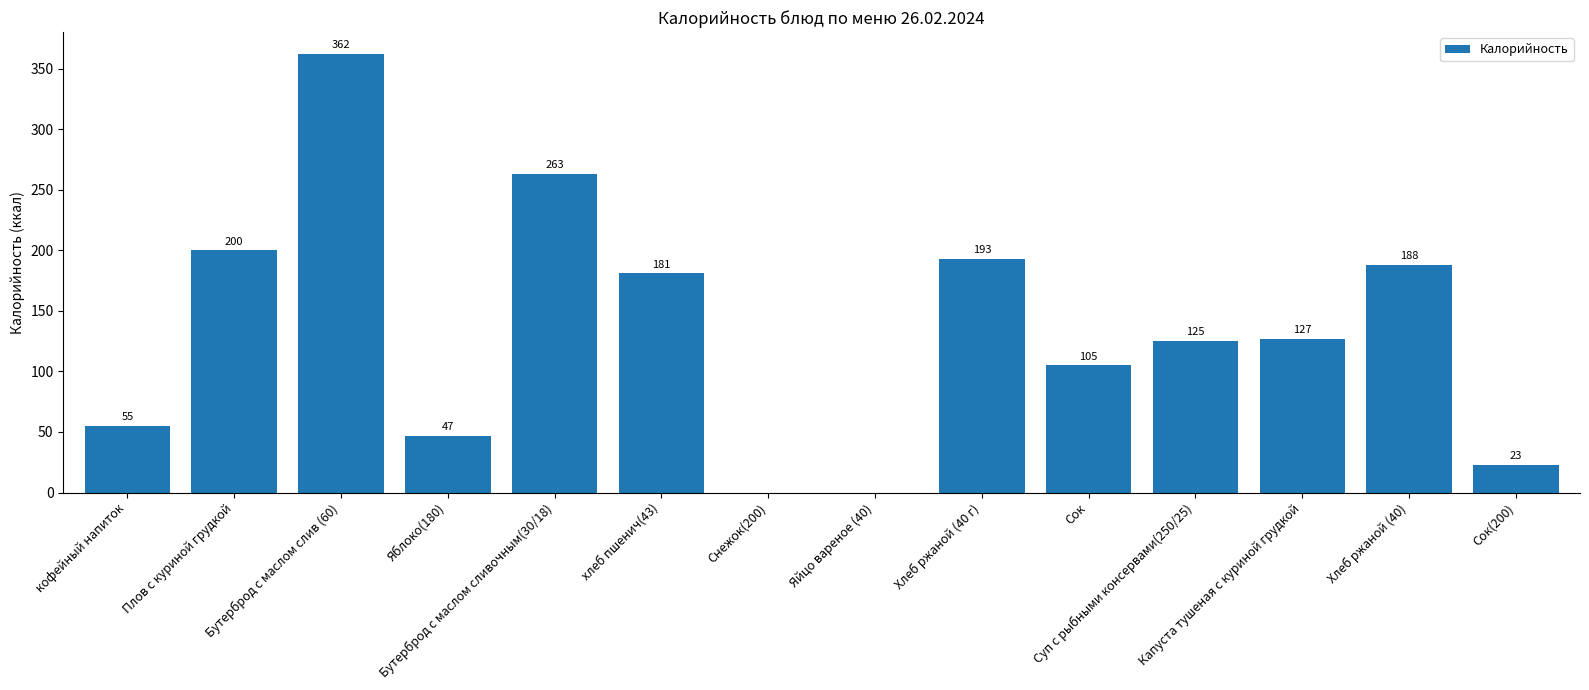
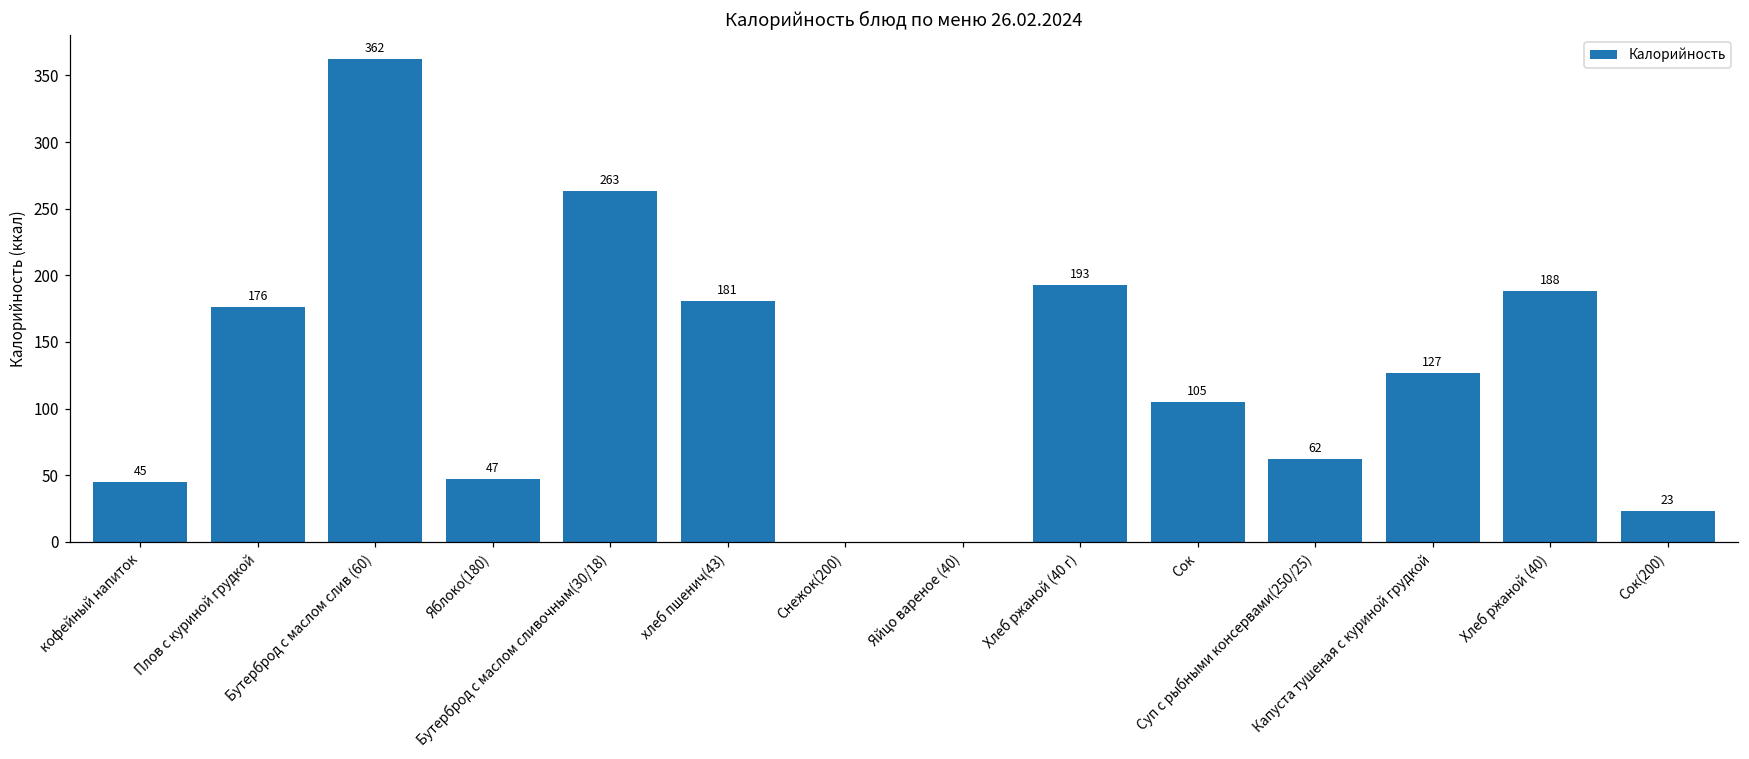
  {
-   "кофейный напиток": 55,
-   "Плов с куриной грудкой": 200,
+   "кофейный напиток": 45,
+   "Плов с куриной грудкой": 176,
    "Бутерброд с маслом слив (60)": 362,
    "Яблоко(180)": 47,
    "Бутерброд с маслом сливочным(30/18)": 263,
    "хлеб пшенич(43)": 181,
    "Хлеб ржаной (40 г)": 193,
    "Сок": 105,
-   "Суп с рыбными консервами(250/25)": 125,
+   "Суп с рыбными консервами(250/25)": 62,
    "Капуста тушеная с куриной грудкой": 127,
    "Хлеб ржаной (40)": 188,
    "Сок(200)": 23
  }
